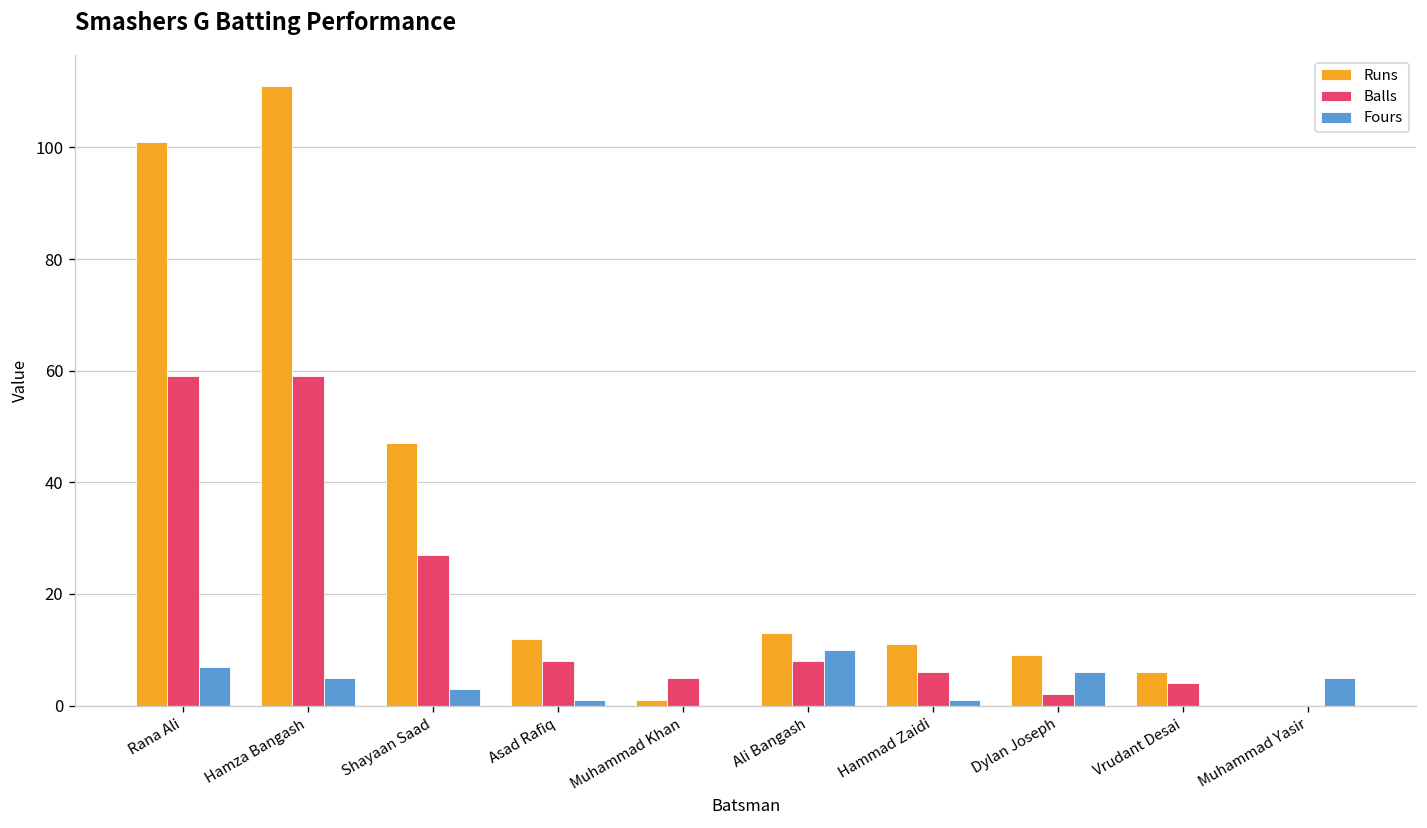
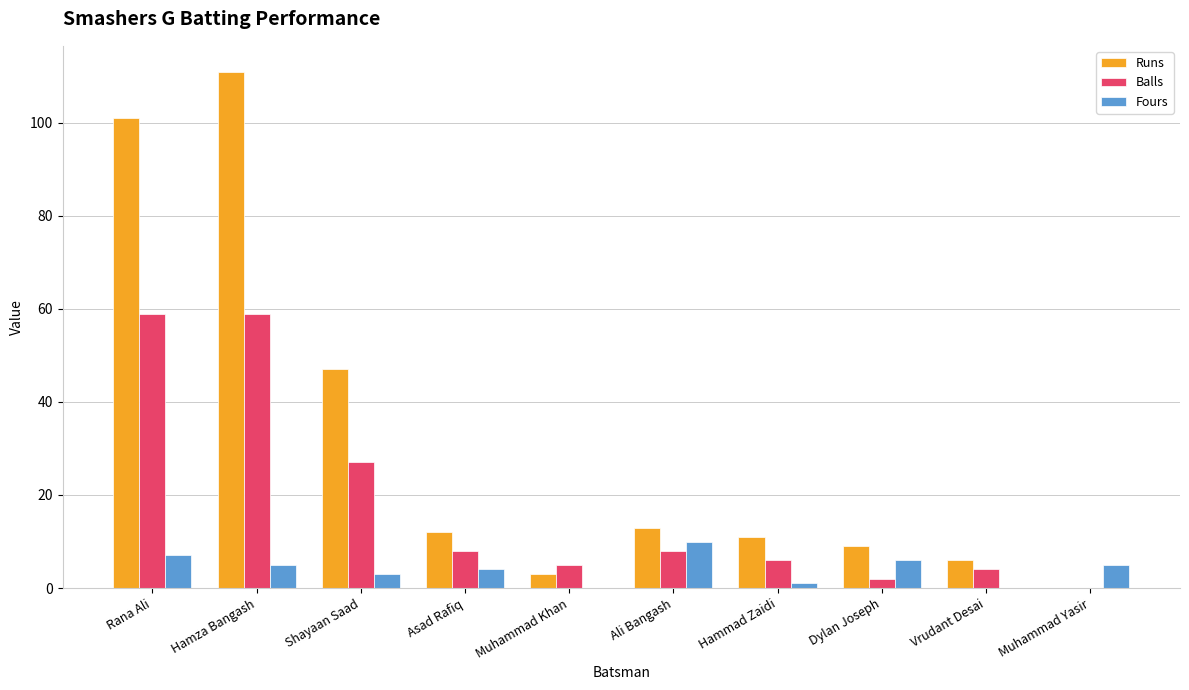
  {
    "Runs": {
      "Rana Ali": 101,
      "Hamza Bangash": 111,
      "Shayaan Saad": 47,
      "Asad Rafiq": 12,
-     "Muhammad Khan": 1,
+     "Muhammad Khan": 3,
      "Ali Bangash": 13,
      "Hammad Zaidi": 11,
      "Dylan Joseph": 9,
      "Vrudant Desai": 6,
      "Muhammad Yasir": 0
    },
    "Balls": {
      "Rana Ali": 59,
      "Hamza Bangash": 59,
      "Shayaan Saad": 27,
      "Asad Rafiq": 8,
      "Muhammad Khan": 5,
      "Ali Bangash": 8,
      "Hammad Zaidi": 6,
      "Dylan Joseph": 2,
      "Vrudant Desai": 4,
      "Muhammad Yasir": 0
    },
    "Fours": {
      "Rana Ali": 7,
      "Hamza Bangash": 5,
      "Shayaan Saad": 3,
-     "Asad Rafiq": 1,
+     "Asad Rafiq": 4,
      "Muhammad Khan": 0,
      "Ali Bangash": 10,
      "Hammad Zaidi": 1,
      "Dylan Joseph": 6,
      "Vrudant Desai": 0,
      "Muhammad Yasir": 5
    }
  }
